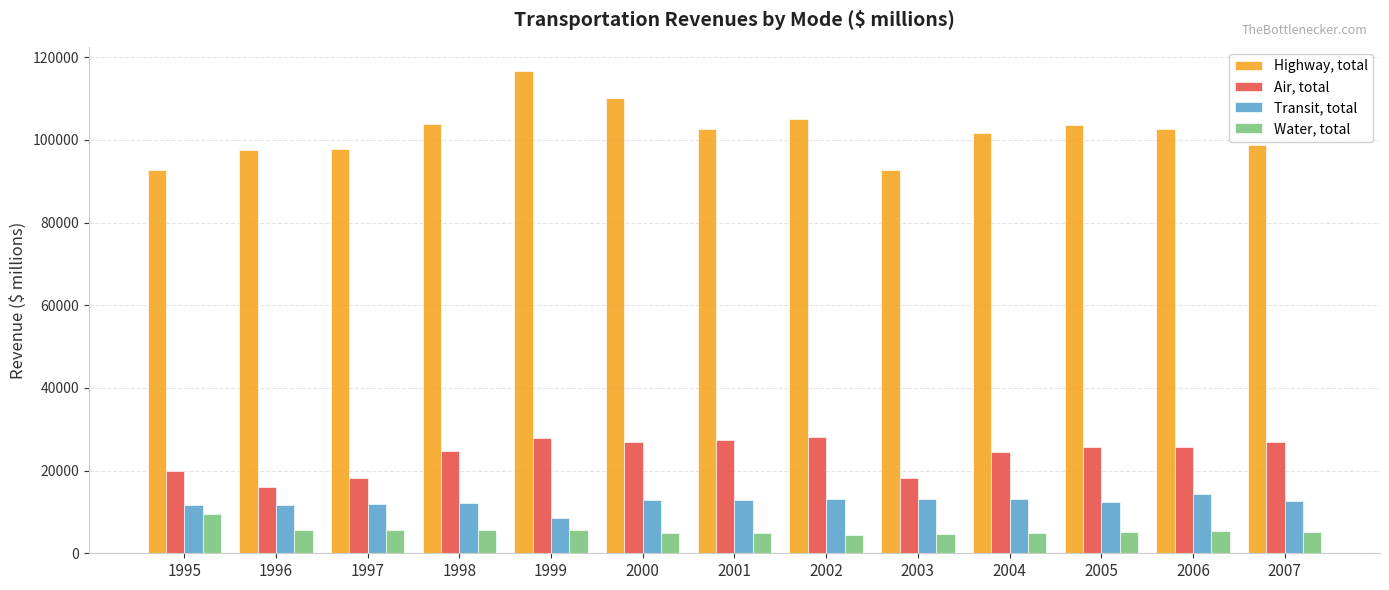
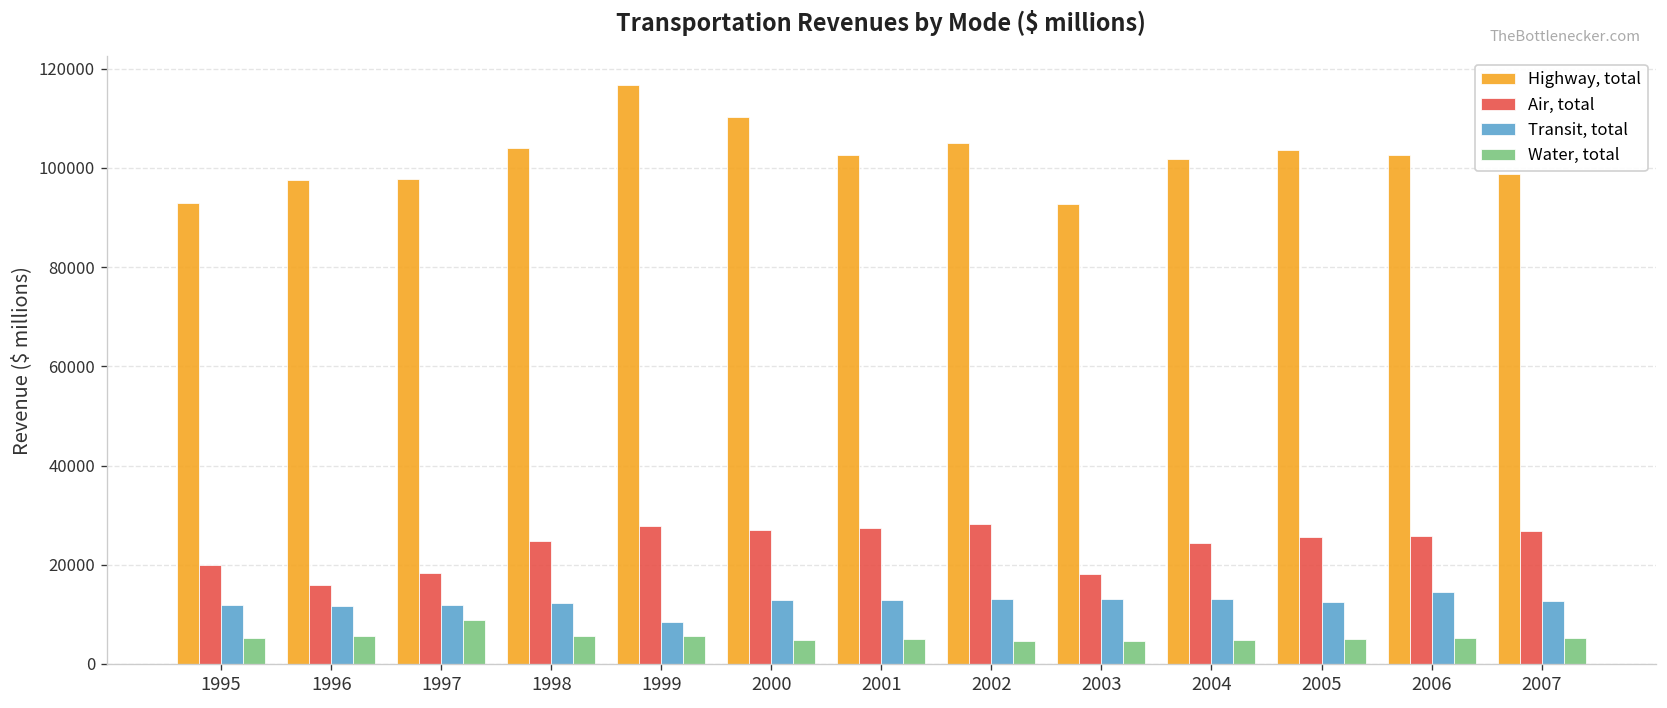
  {
    "Highway, total": {
      "1995": 93000,
      "1996": 98000,
      "1997": 98000,
      "1998": 104000,
      "1999": 117000,
      "2000": 110000,
      "2001": 103000,
      "2002": 105000,
      "2003": 93000,
      "2004": 102000,
      "2005": 104000,
      "2006": 103000,
      "2007": 99000
    },
    "Air, total": {
      "1995": 20000,
      "1996": 16000,
      "1997": 18000,
      "1998": 25000,
      "1999": 28000,
      "2000": 27000,
      "2001": 27000,
      "2002": 28000,
      "2003": 18000,
      "2004": 24000,
      "2005": 26000,
      "2006": 26000,
      "2007": 27000
    },
    "Transit, total": {
      "1995": 12000,
      "1996": 12000,
      "1997": 12000,
      "1998": 12000,
      "1999": 8000,
      "2000": 13000,
      "2001": 13000,
      "2002": 13000,
      "2003": 13000,
      "2004": 13000,
      "2005": 13000,
      "2006": 14000,
      "2007": 13000
    },
    "Water, total": {
-     "1995": 9000,
+     "1995": 5000,
      "1996": 6000,
-     "1997": 6000,
+     "1997": 9000,
      "1998": 6000,
      "1999": 6000,
      "2000": 5000,
      "2001": 5000,
      "2002": 5000,
      "2003": 5000,
      "2004": 5000,
      "2005": 5000,
      "2006": 5000,
      "2007": 5000
    }
  }
